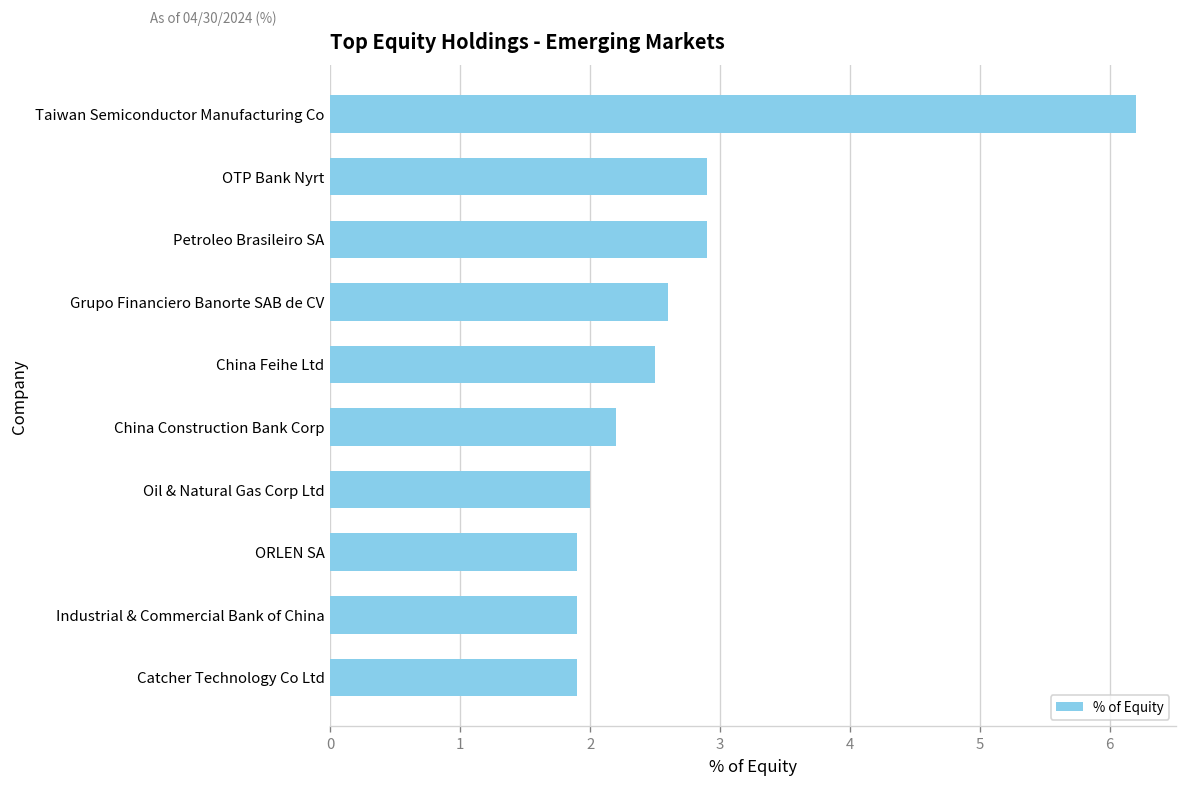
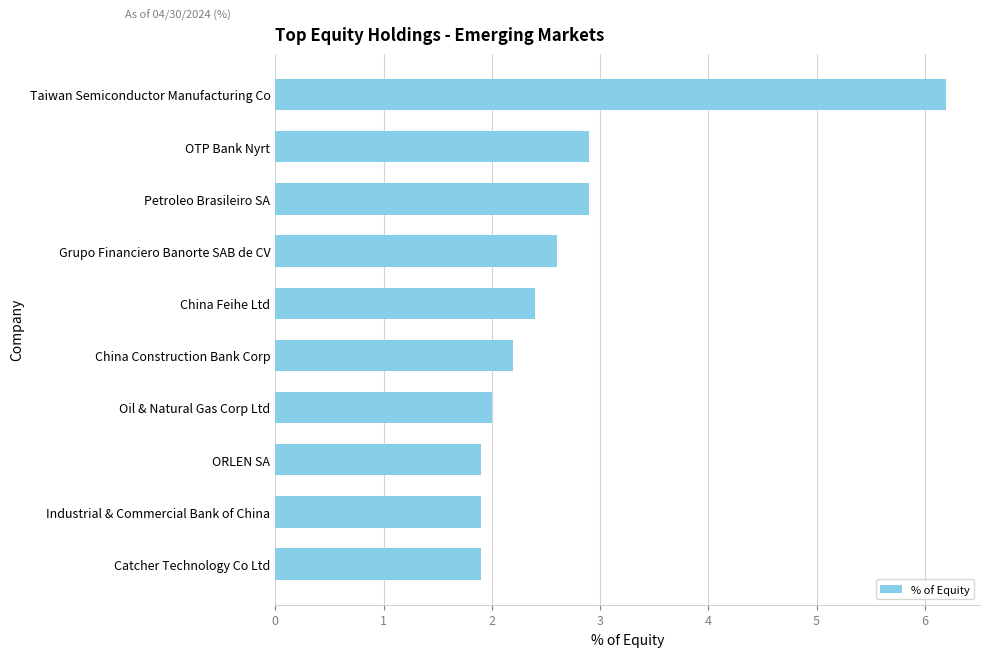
  {
    "Taiwan Semiconductor Manufacturing Co": 6.2,
    "OTP Bank Nyrt": 2.9,
    "Petroleo Brasileiro SA": 2.9,
    "Grupo Financiero Banorte SAB de CV": 2.6,
-   "China Feihe Ltd": 2.5,
+   "China Feihe Ltd": 2.4,
    "China Construction Bank Corp": 2.2,
    "Oil & Natural Gas Corp Ltd": 2.0,
    "ORLEN SA": 1.9,
    "Industrial & Commercial Bank of China": 1.9,
    "Catcher Technology Co Ltd": 1.9
  }
